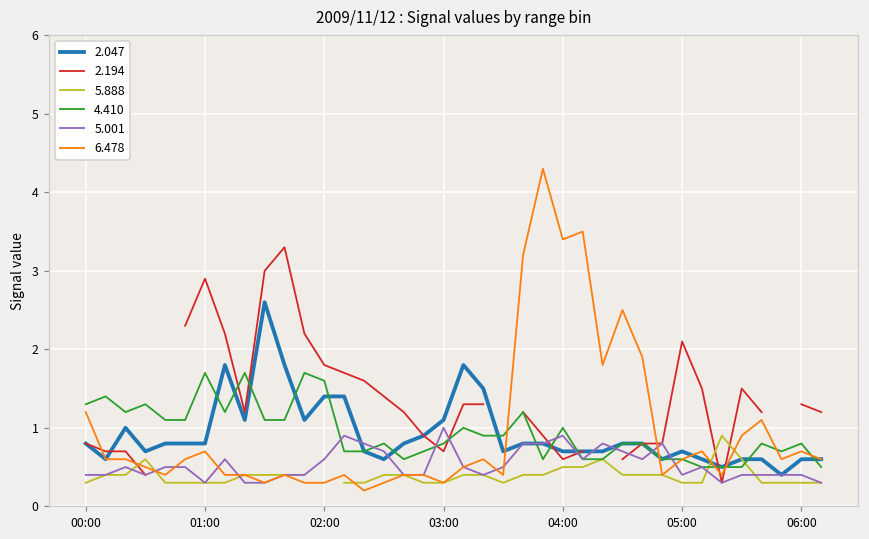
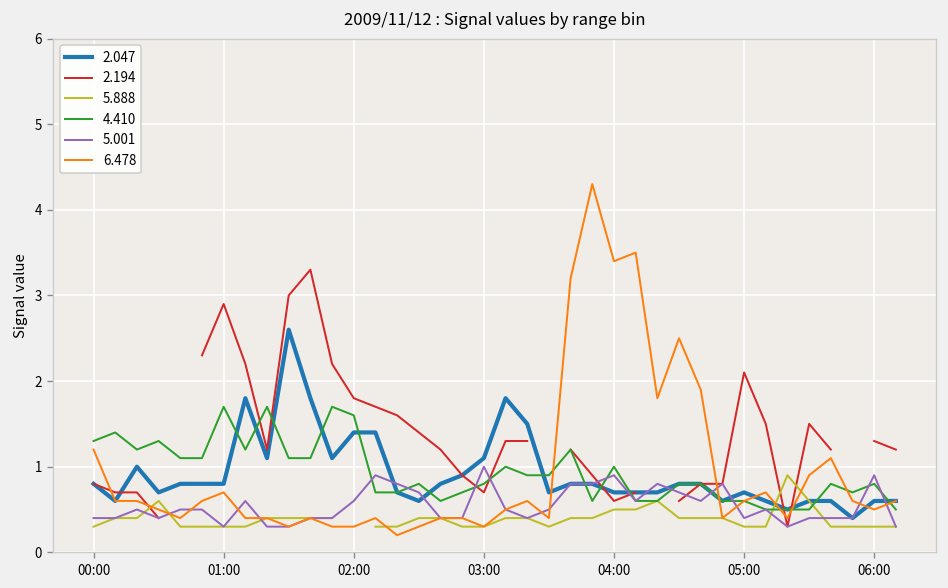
  {
    "2.047": {
      "01:00": 0.8,
      "02:00": 1.4,
      "03:00": 1.1,
      "04:00": 0.7,
      "05:00": 0.7,
      "06:00": 0.6
    },
    "2.194": {
      "01:00": 2.9,
      "02:00": 1.8,
      "03:00": 0.7,
      "04:00": 0.6,
      "05:00": 2.1,
      "06:00": 1.3
    },
    "5.888": {
      "00:00": 0.3,
      "04:00": 0.5,
      "05:00": 0.3,
      "06:00": 0.3
    },
    "4.410": {
      "00:00": 1.3,
      "01:00": 1.7,
      "02:00": 1.6,
      "03:00": 0.8,
      "04:00": 1.0,
      "06:00": 0.8
    },
    "5.001": {
      "00:00": 0.4,
      "02:00": 0.6,
      "03:00": 1.0,
      "04:00": 0.9,
      "05:00": 0.4,
-     "06:00": 0.4
+     "06:00": 0.9
    },
    "6.478": {
      "00:00": 1.2,
      "01:00": 0.7,
      "02:00": 0.3,
      "04:00": 3.4,
-     "06:00": 0.7
+     "06:00": 0.5
    }
  }
